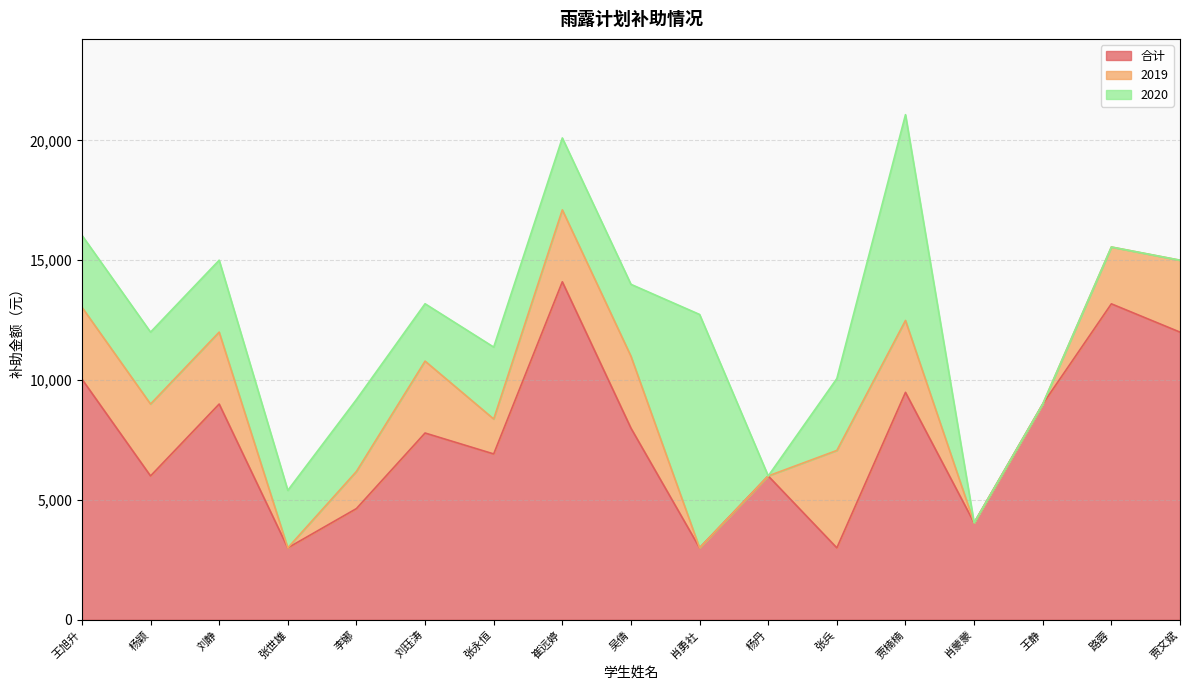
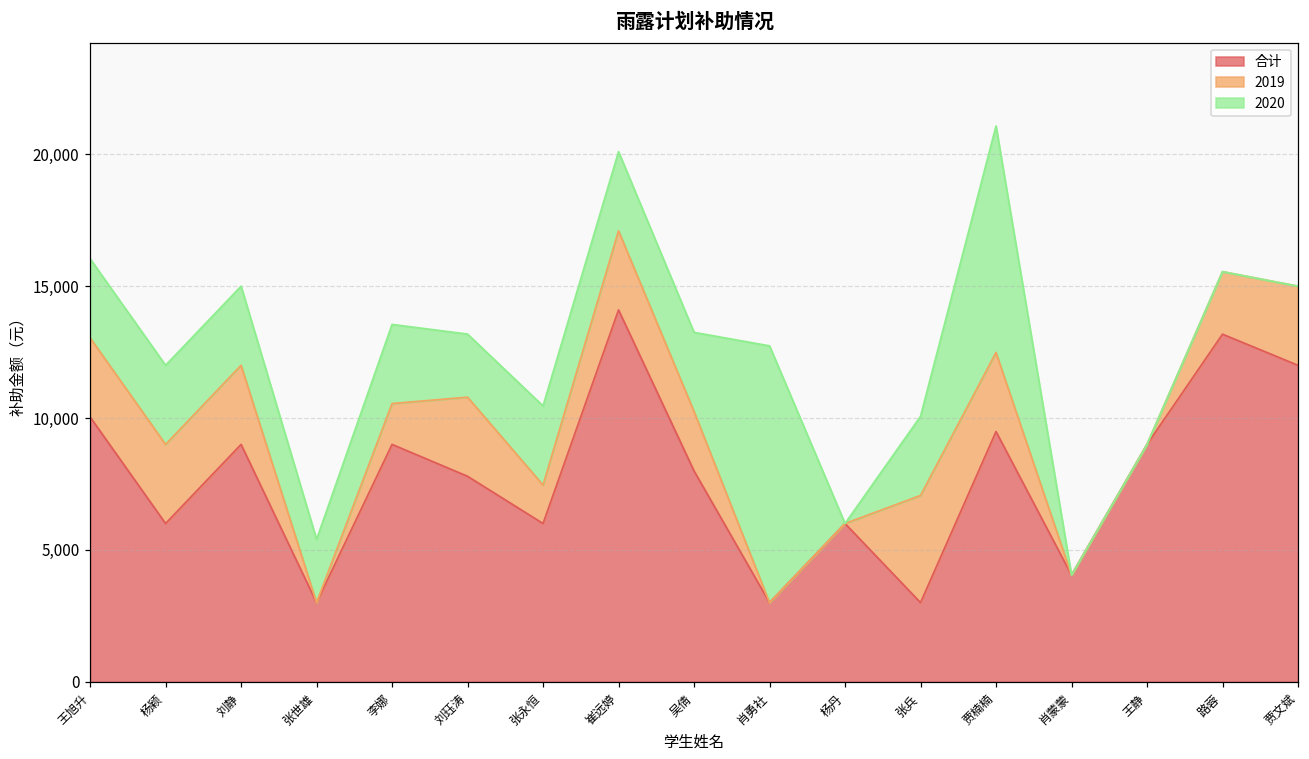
  {
    "合计": {
      "王旭升": "10,000",
      "杨颖": "6,000",
      "刘静": "9,000",
-     "李娜": "4,600",
+     "李娜": "9,000",
      "刘珏涛": "7,800",
-     "张永恒": "6,900",
+     "张永恒": "6,000",
      "崔远婷": "14,100",
      "吴倩": "8,000",
      "张兵": "3,000",
      "贾楠楠": "9,500",
      "路蓉": "13,200",
      "贾文斌": "12,000"
    },
    "2019": {
      "王旭升": "3,000",
      "杨颖": "3,000",
      "刘静": "3,000",
      "李娜": "1,600",
      "刘珏涛": "3,000",
      "张永恒": "1,500",
      "崔远婷": "3,000",
-     "吴倩": "3,000",
+     "吴倩": "2,300",
      "张兵": "4,100",
      "贾楠楠": "3,000"
    },
    "2020": {
      "王旭升": "3,000",
      "杨颖": "3,000",
      "刘静": "3,000",
      "张世雄": "2,400",
      "李娜": "3,000",
      "刘珏涛": "2,400",
      "张永恒": "3,000",
      "崔远婷": "3,000",
      "吴倩": "3,000",
      "肖勇社": "9,700",
      "张兵": "3,000",
      "贾楠楠": "8,600"
    }
  }
